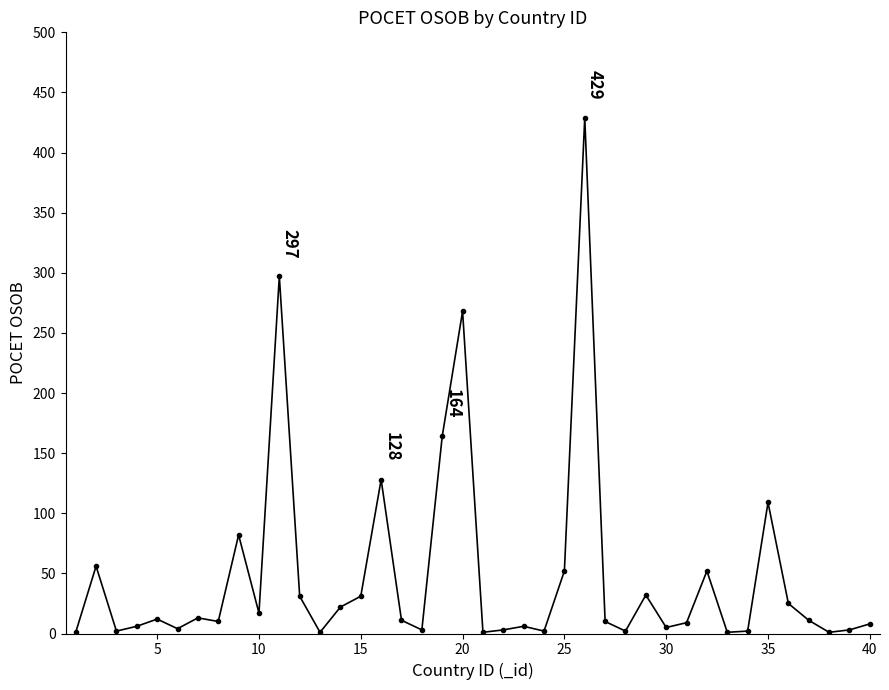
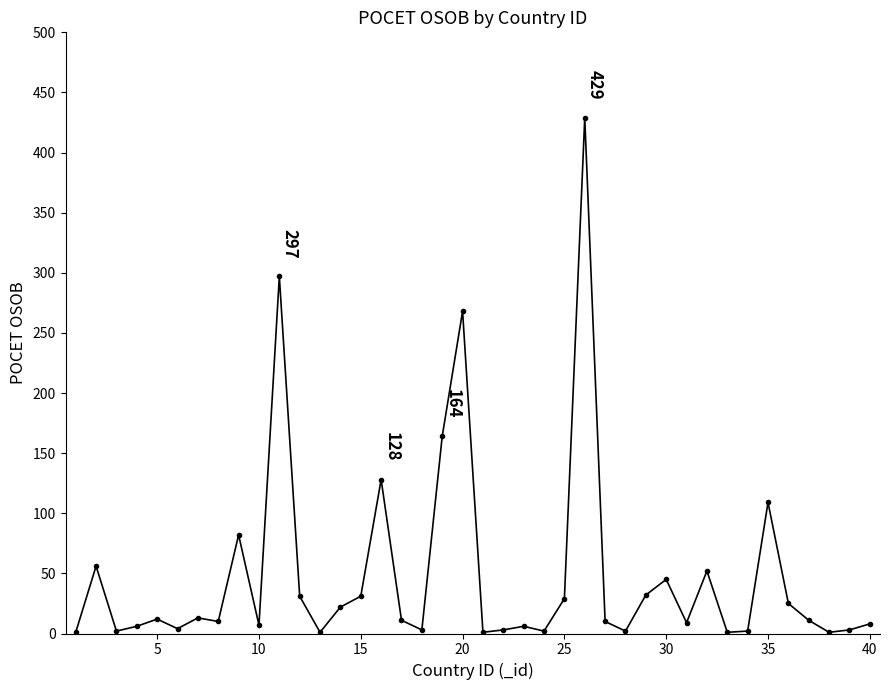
  {
    "5": 12,
-   "10": 17,
+   "10": 7,
    "15": 31,
    "20": 268,
-   "25": 52,
-   "30": 5,
+   "25": 29,
+   "30": 45,
    "35": 109,
    "40": 8
  }
